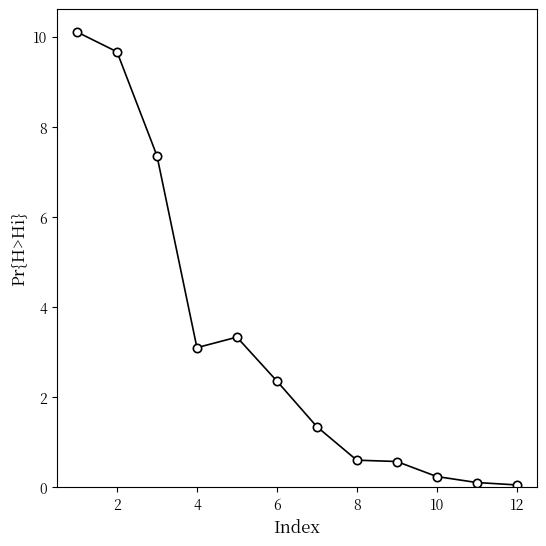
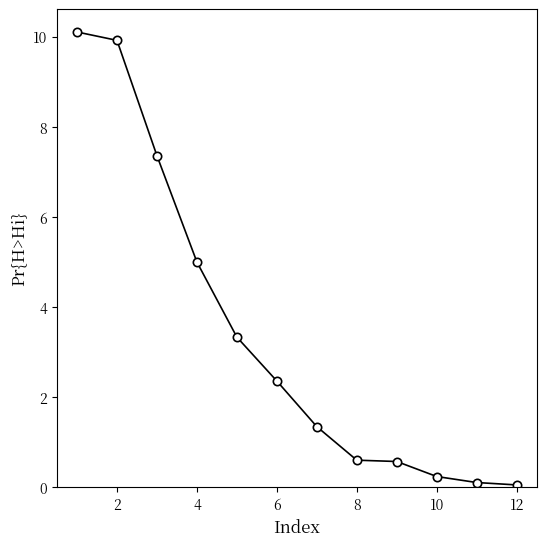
  {
-   "2": 9.7,
-   "4": 3.1,
+   "2": 9.9,
+   "4": 5.0,
    "6": 2.4,
    "8": 0.6,
    "10": 0.2,
    "12": 0.1
  }
